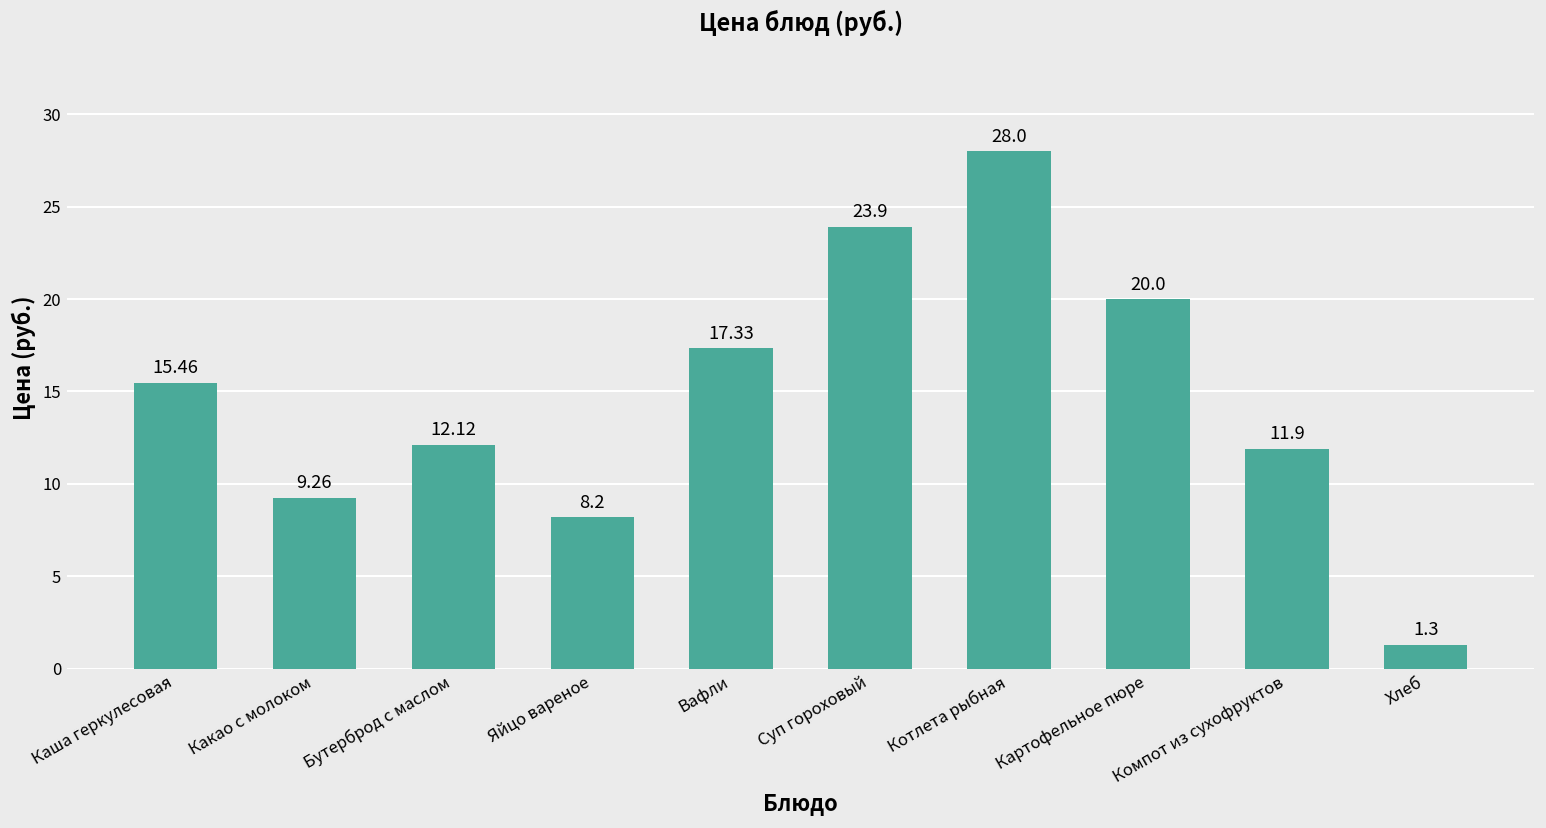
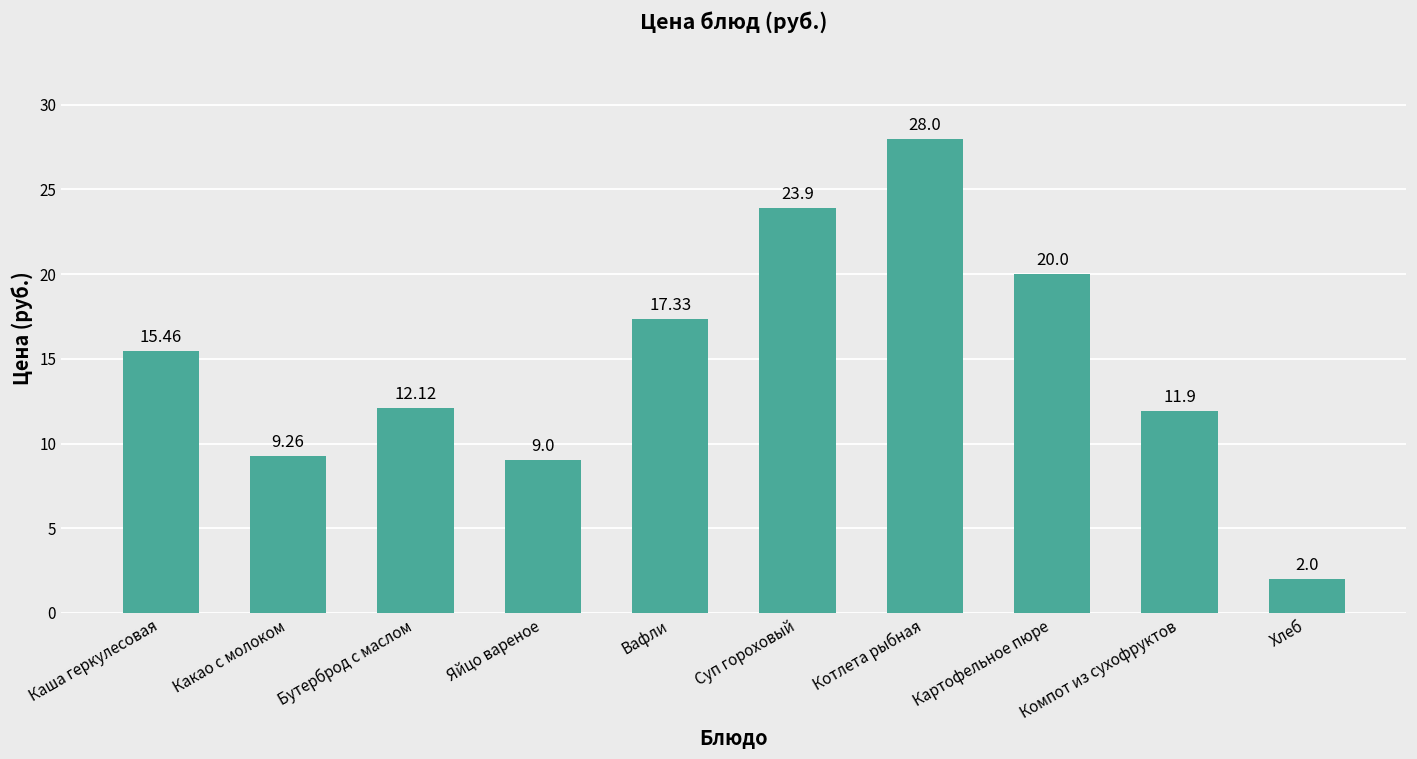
  {
    "Каша геркулесовая": 15.46,
    "Какао с молоком": 9.26,
    "Бутерброд с маслом": 12.12,
-   "Яйцо вареное": 8.2,
+   "Яйцо вареное": 9.0,
    "Вафли": 17.33,
    "Суп гороховый": 23.9,
    "Котлета рыбная": 28.0,
    "Картофельное пюре": 20.0,
    "Компот из сухофруктов": 11.9,
-   "Хлеб": 1.3
+   "Хлеб": 2.0
  }
